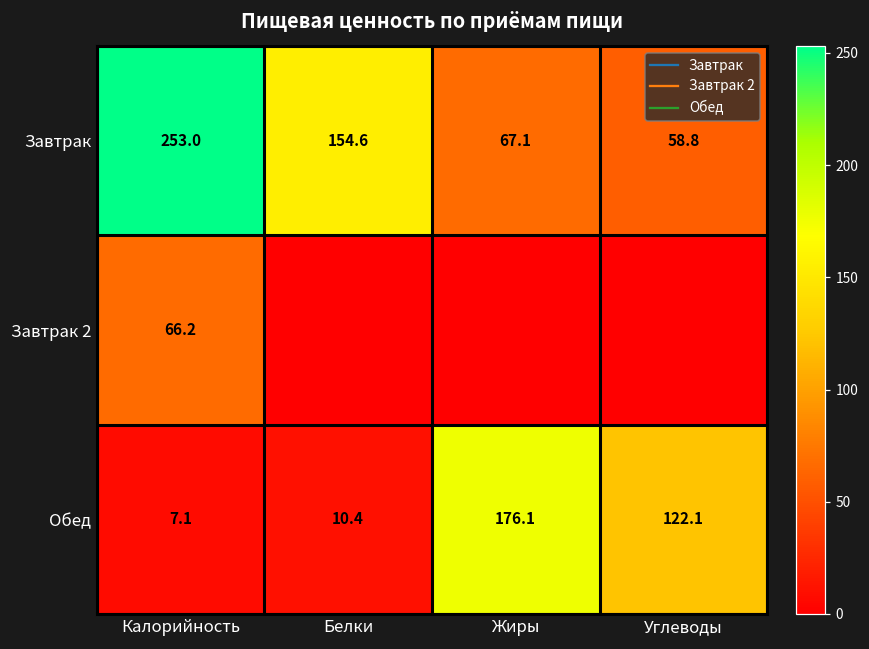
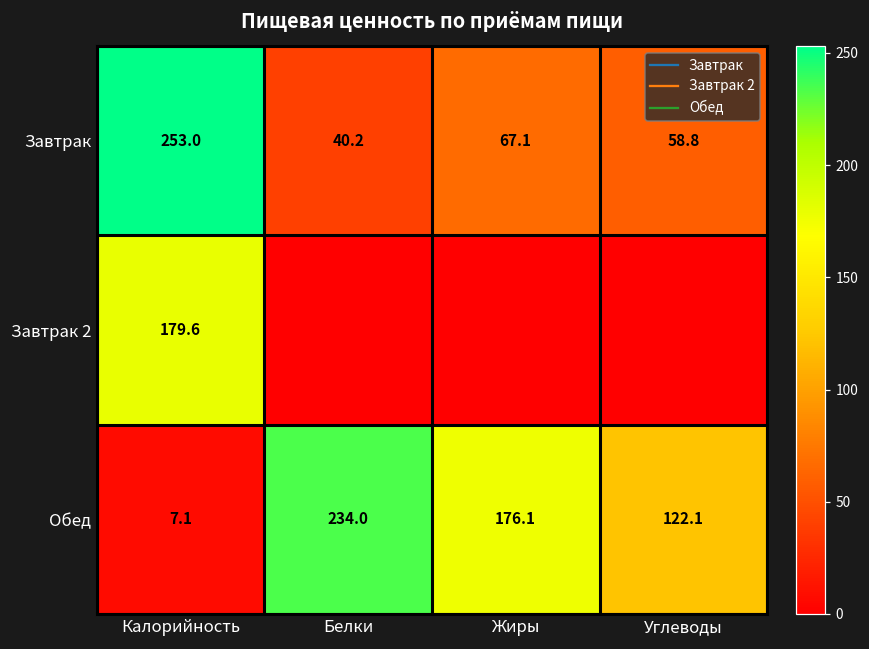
  {
    "Завтрак": {
      "Калорийность": 253.0,
-     "Белки": 154.6,
+     "Белки": 40.2,
      "Жиры": 67.1,
      "Углеводы": 58.8
    },
    "Завтрак 2": {
-     "Калорийность": 66.2
+     "Калорийность": 179.6
    },
    "Обед": {
      "Калорийность": 7.1,
-     "Белки": 10.4,
+     "Белки": 234.0,
      "Жиры": 176.1,
      "Углеводы": 122.1
    }
  }
